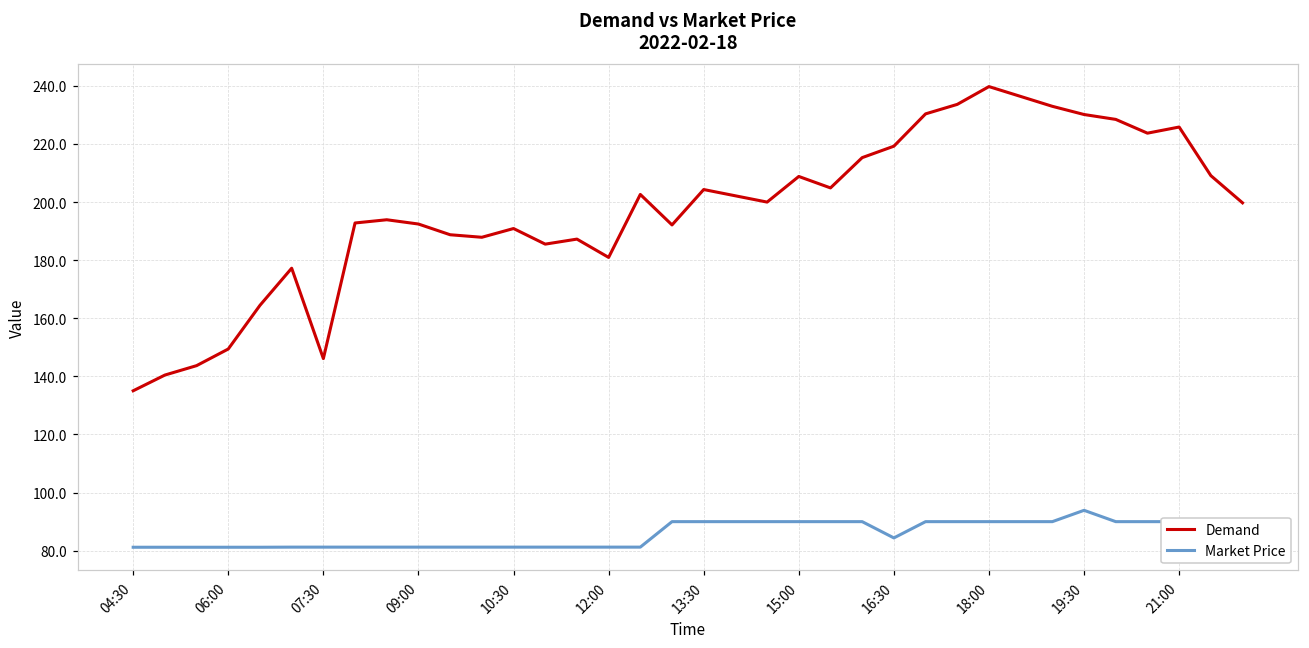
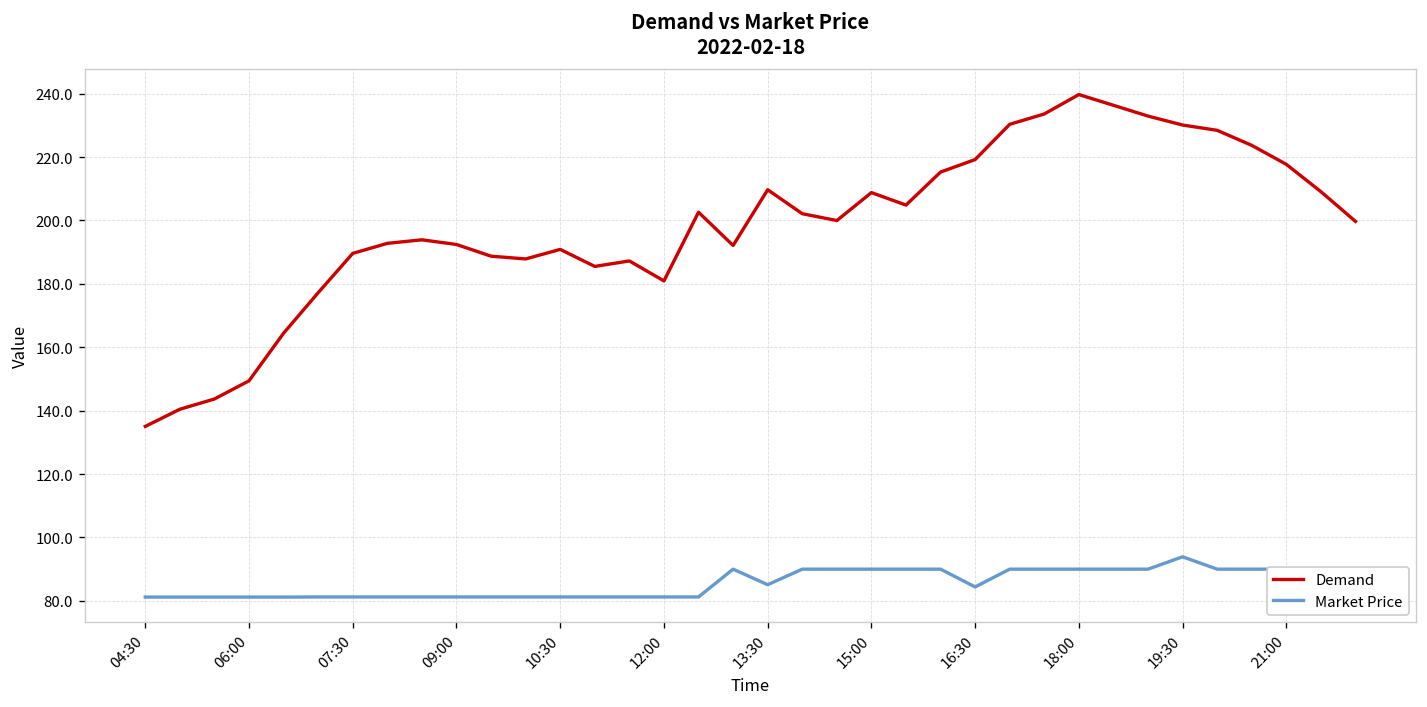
  {
    "Demand": {
      "04:30": 135,
      "06:00": 149,
-     "07:30": 146,
+     "07:30": 190,
      "09:00": 192,
      "10:30": 191,
      "12:00": 181,
-     "13:30": 204,
+     "13:30": 210,
      "15:00": 209,
      "16:30": 219,
      "18:00": 240,
      "19:30": 230,
-     "21:00": 226
+     "21:00": 218
    },
    "Market Price": {
      "04:30": 81,
      "06:00": 81,
      "07:30": 81,
      "09:00": 81,
      "10:30": 81,
      "12:00": 81,
-     "13:30": 90,
+     "13:30": 85,
      "15:00": 90,
      "16:30": 84,
      "18:00": 90,
      "19:30": 94
    }
  }
